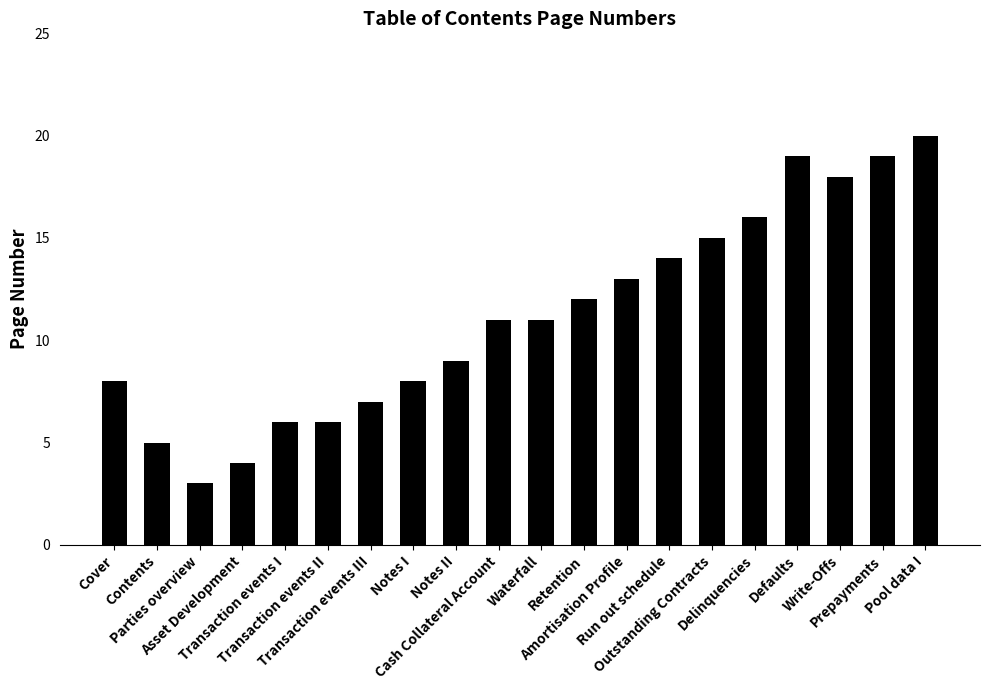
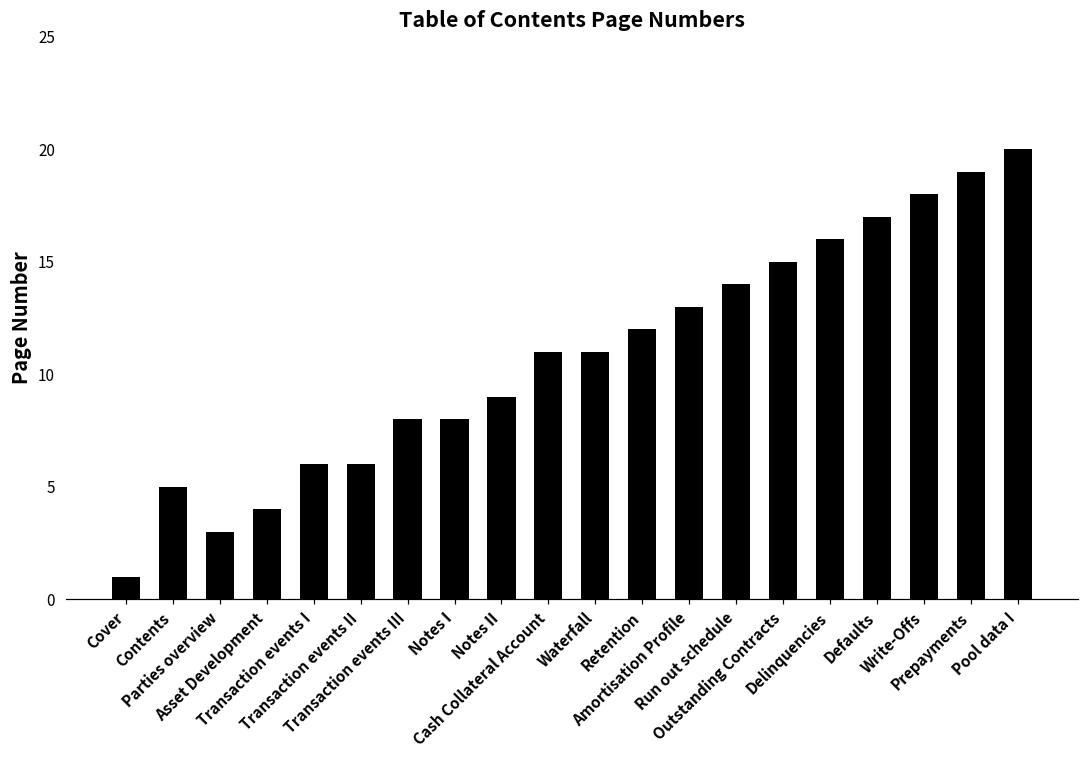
  {
-   "Cover": 8,
+   "Cover": 1,
    "Contents": 5,
    "Parties overview": 3,
    "Asset Development": 4,
    "Transaction events I": 6,
    "Transaction events II": 6,
-   "Transaction events III": 7,
+   "Transaction events III": 8,
    "Notes I": 8,
    "Notes II": 9,
    "Cash Collateral Account": 11,
    "Waterfall": 11,
    "Retention": 12,
    "Amortisation Profile": 13,
    "Run out schedule": 14,
    "Outstanding Contracts": 15,
    "Delinquencies": 16,
-   "Defaults": 19,
+   "Defaults": 17,
    "Write-Offs": 18,
    "Prepayments": 19,
    "Pool data I": 20
  }
